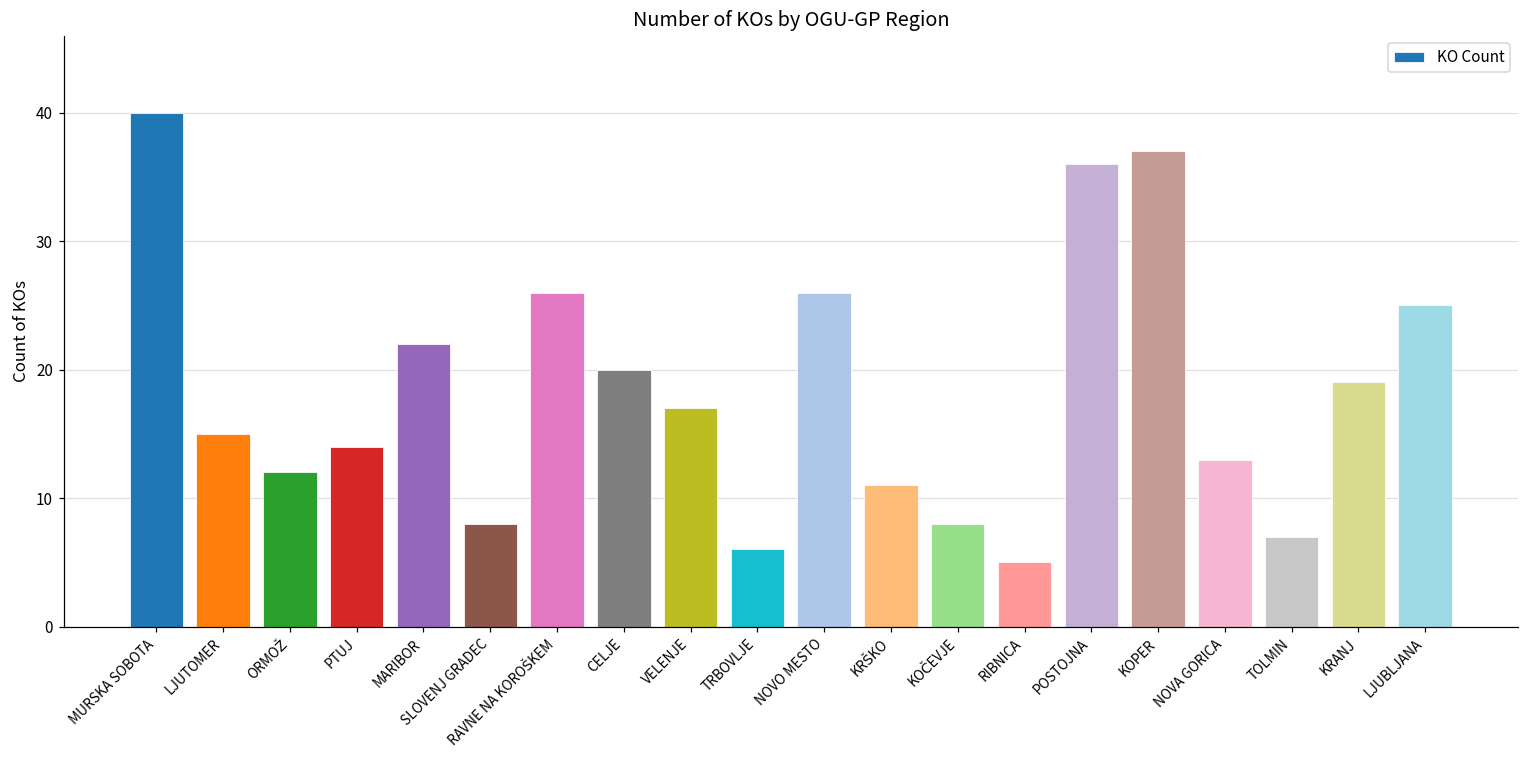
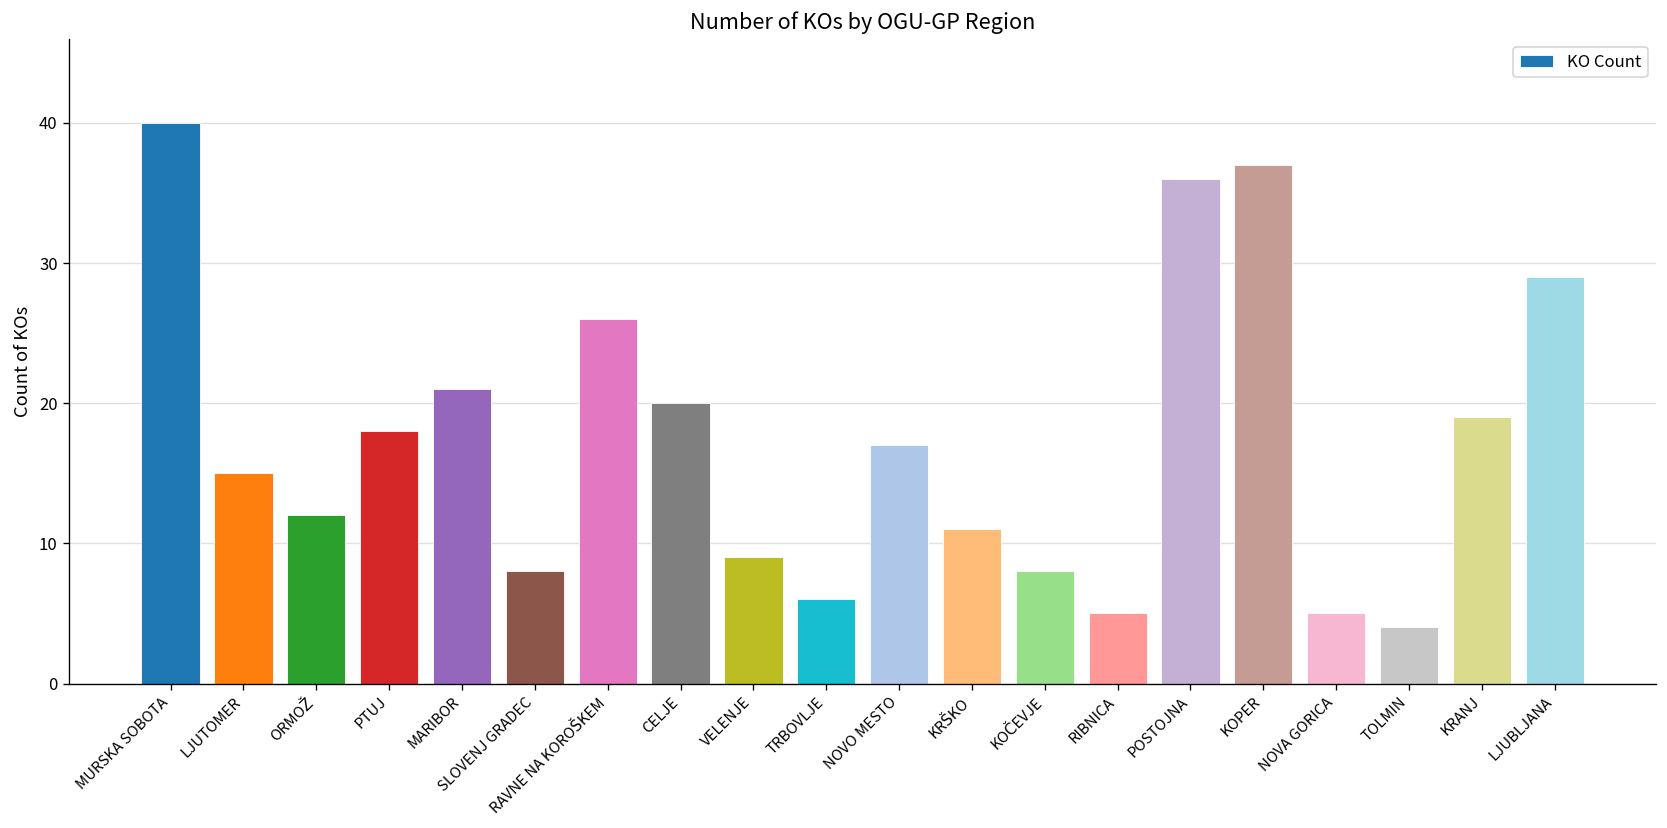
  {
    "MURSKA SOBOTA": 40,
    "LJUTOMER": 15,
    "ORMOŽ": 12,
-   "PTUJ": 14,
-   "MARIBOR": 22,
+   "PTUJ": 18,
+   "MARIBOR": 21,
    "SLOVENJ GRADEC": 8,
    "RAVNE NA KOROŠKEM": 26,
    "CELJE": 20,
-   "VELENJE": 17,
+   "VELENJE": 9,
    "TRBOVLJE": 6,
-   "NOVO MESTO": 26,
+   "NOVO MESTO": 17,
    "KRŠKO": 11,
    "KOČEVJE": 8,
    "RIBNICA": 5,
    "POSTOJNA": 36,
    "KOPER": 37,
-   "NOVA GORICA": 13,
-   "TOLMIN": 7,
+   "NOVA GORICA": 5,
+   "TOLMIN": 4,
    "KRANJ": 19,
-   "LJUBLJANA": 25
+   "LJUBLJANA": 29
  }
